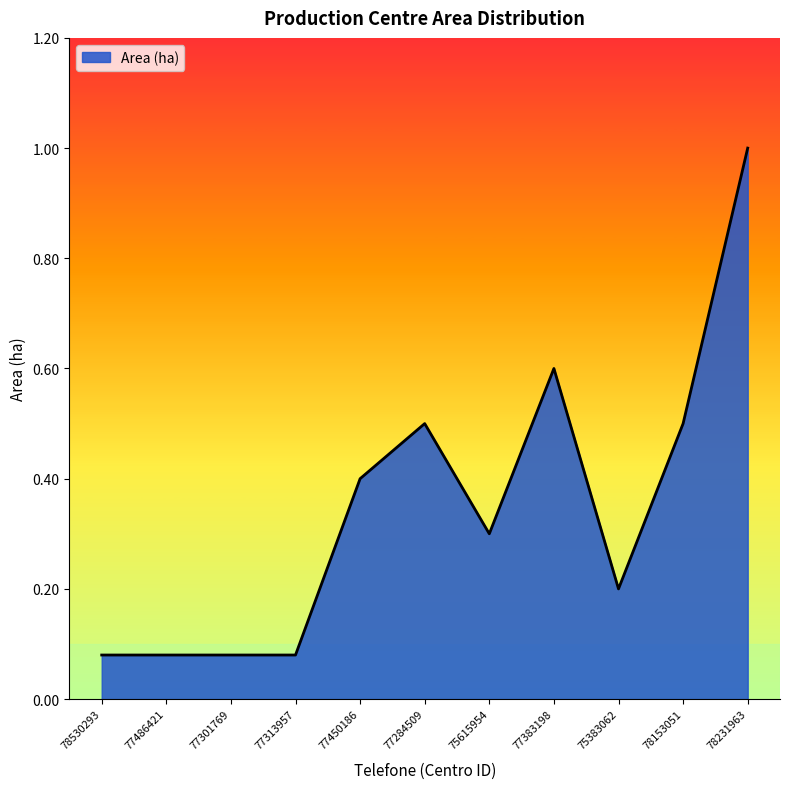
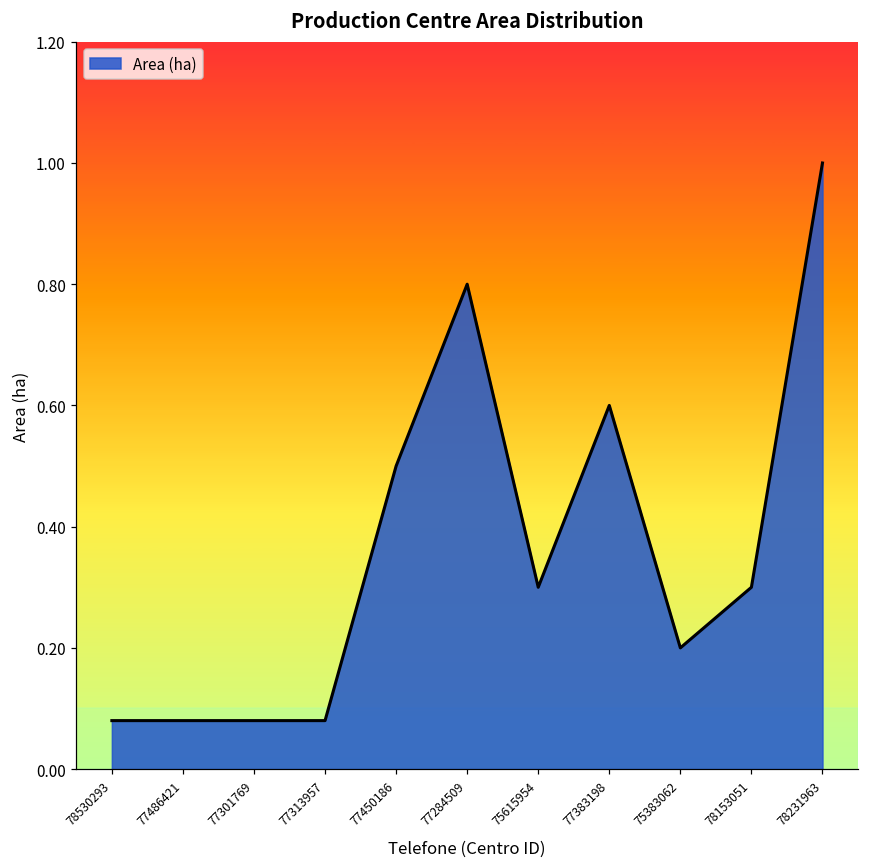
  {
    "78530293": 0.08,
    "77486421": 0.08,
    "77301769": 0.08,
    "77313957": 0.08,
-   "77450186": 0.4,
-   "77284509": 0.5,
+   "77450186": 0.5,
+   "77284509": 0.8,
    "75615954": 0.3,
    "77383198": 0.6,
    "75383062": 0.2,
-   "78153051": 0.5,
+   "78153051": 0.3,
    "78231963": 1.0
  }
